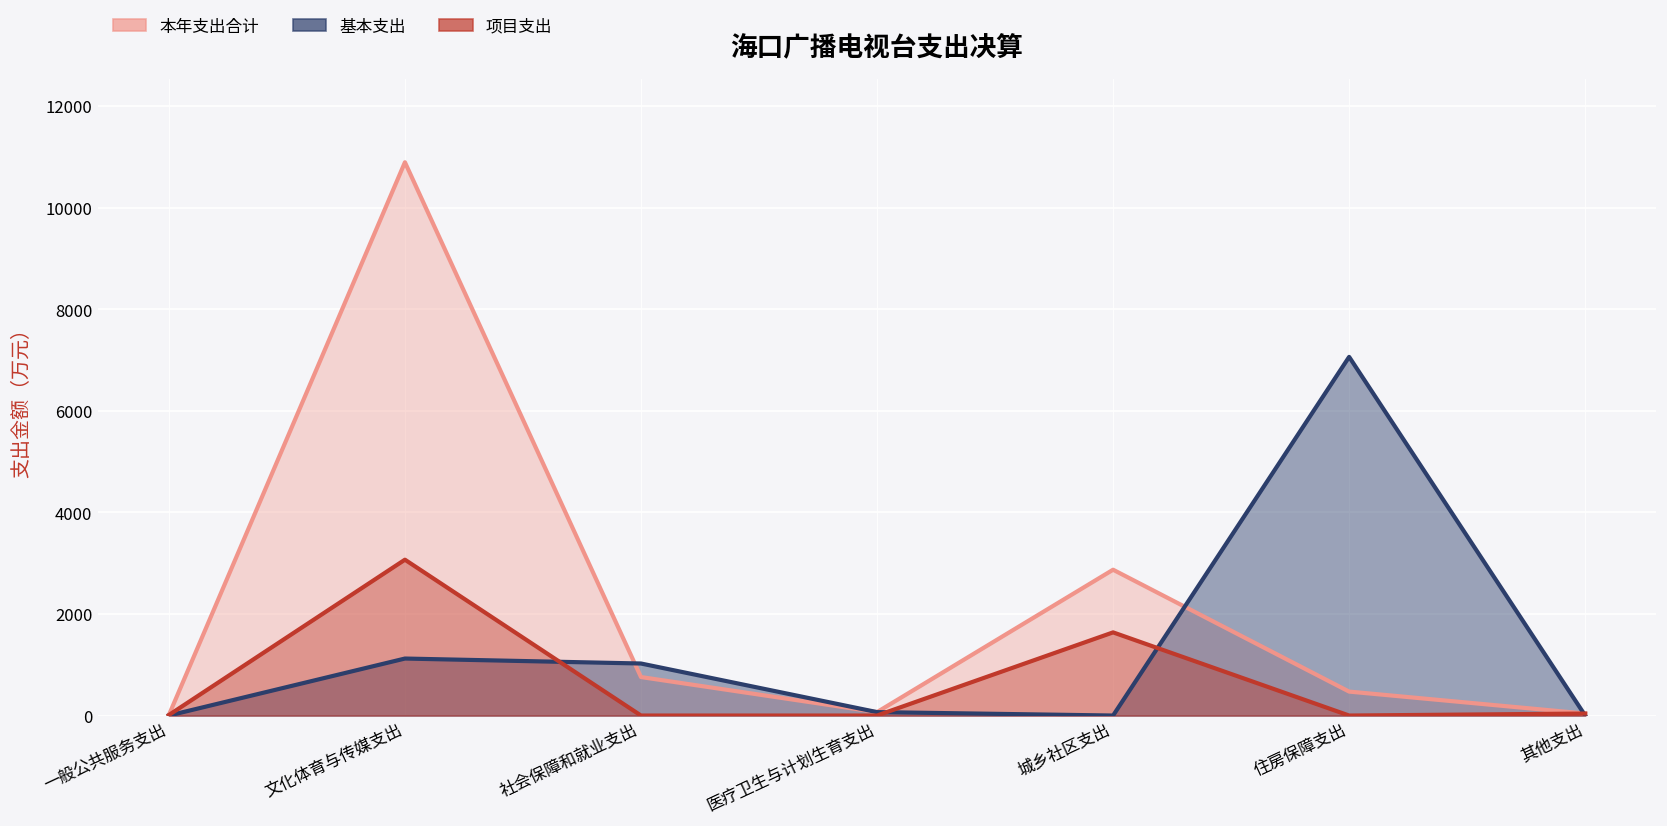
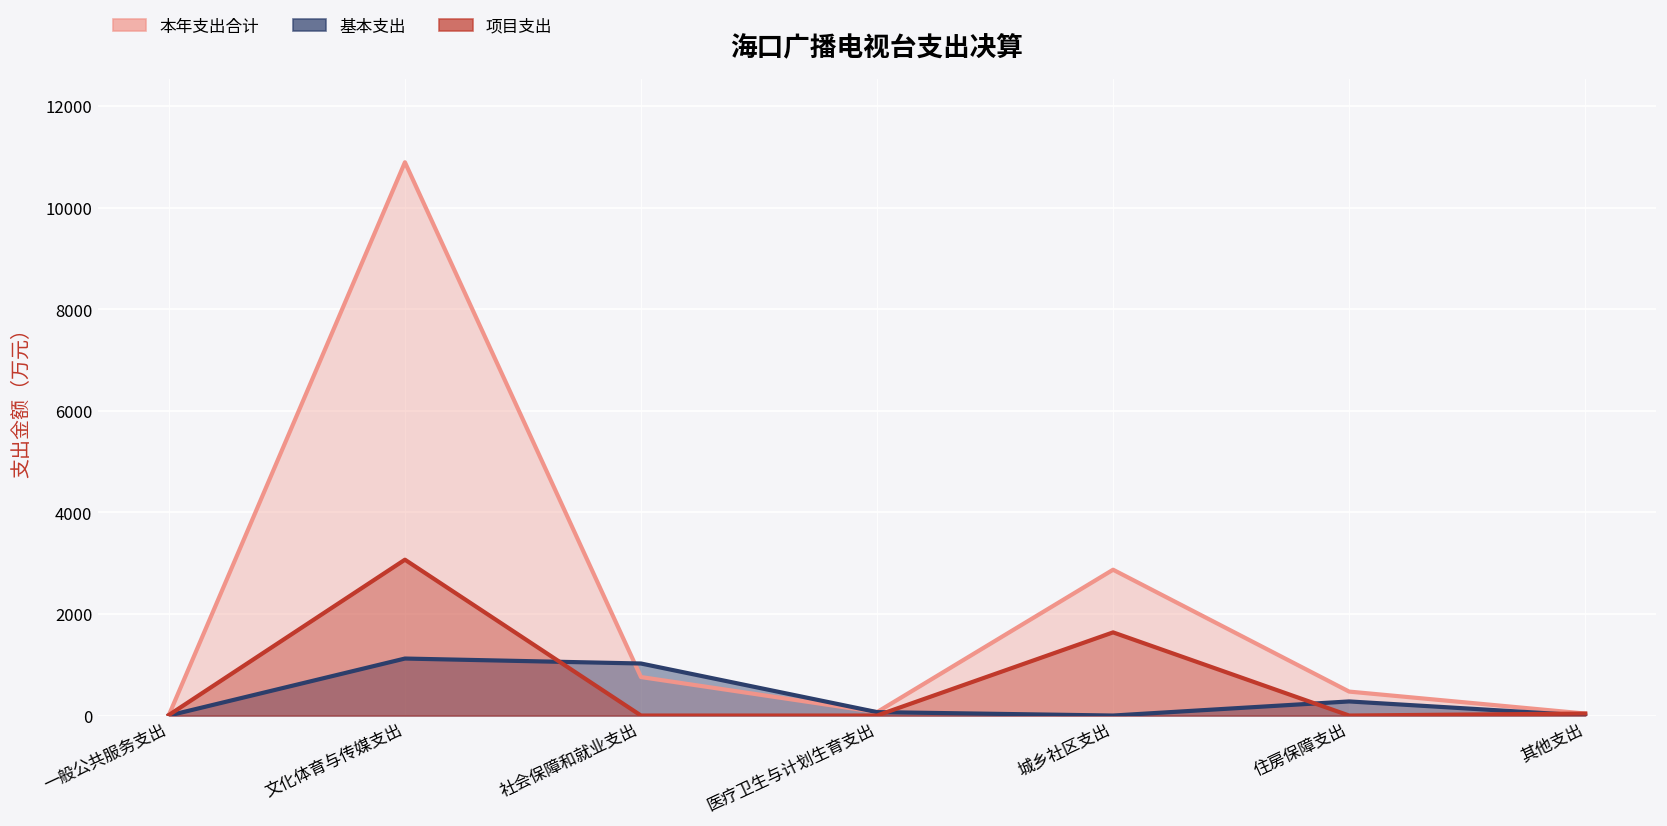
  {
    "本年支出合计": {
      "文化体育与传媒支出": 10900,
      "社会保障和就业支出": 800,
      "城乡社区支出": 2900,
      "住房保障支出": 500
    },
    "基本支出": {
      "文化体育与传媒支出": 1100,
      "社会保障和就业支出": 1000,
      "城乡社区支出": 0,
-     "住房保障支出": 7100
+     "住房保障支出": 300
    },
    "项目支出": {
      "文化体育与传媒支出": 3100,
      "社会保障和就业支出": 0,
      "医疗卫生与计划生育支出": 0,
      "城乡社区支出": 1600,
      "住房保障支出": 0
    }
  }
